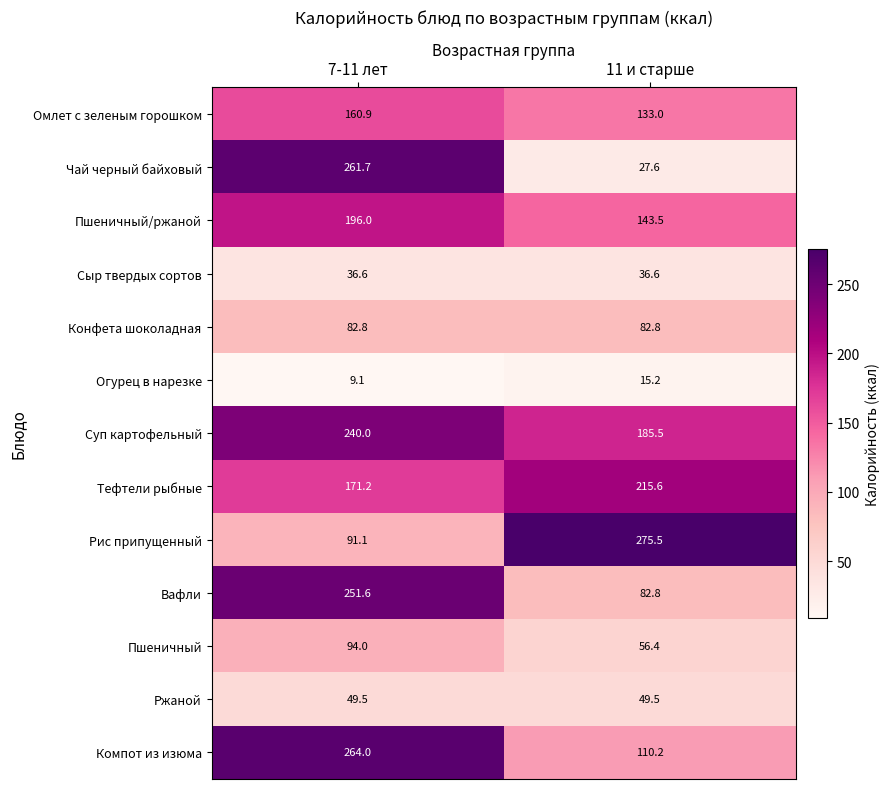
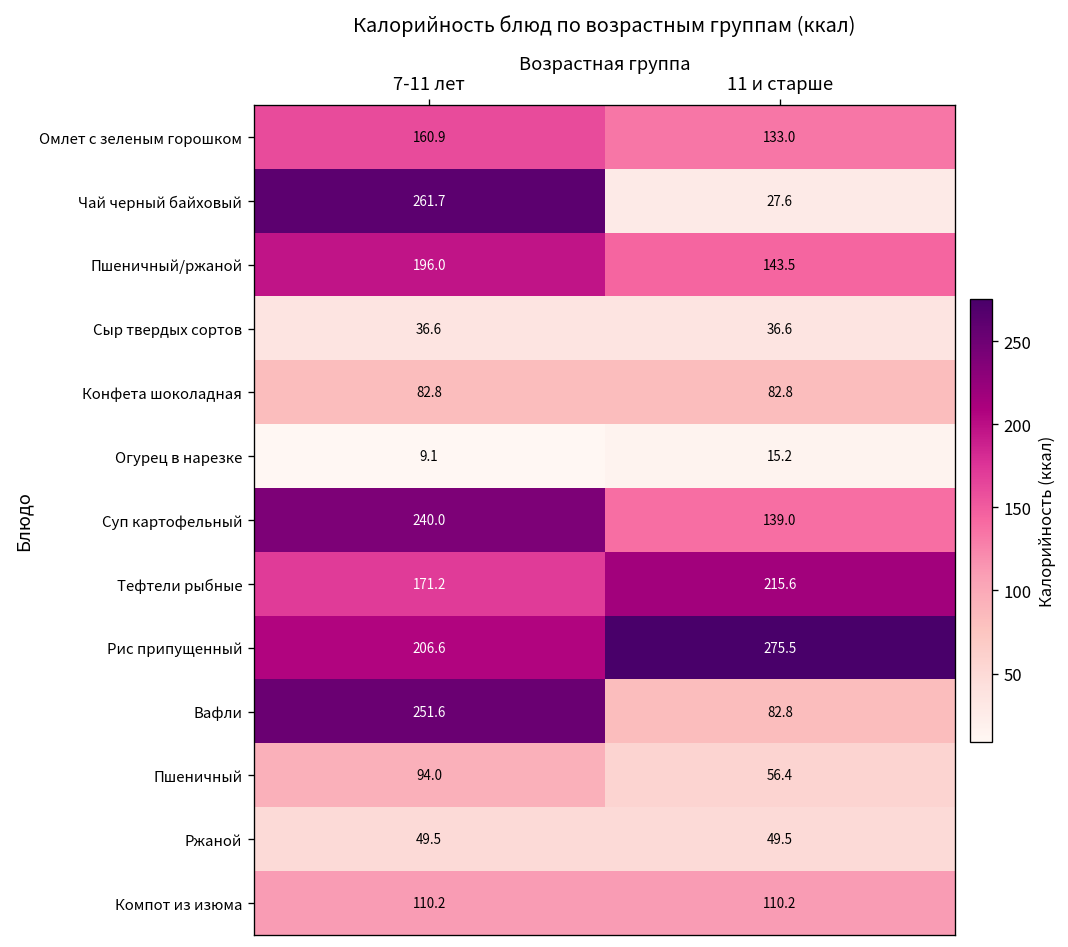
  {
    "Омлет с зеленым горошком": {
      "7-11 лет": 160.9,
      "11 и старше": 133.0
    },
    "Чай черный байховый": {
      "7-11 лет": 261.7,
      "11 и старше": 27.6
    },
    "Пшеничный/ржаной": {
      "7-11 лет": 196.0,
      "11 и старше": 143.5
    },
    "Сыр твердых сортов": {
      "7-11 лет": 36.6,
      "11 и старше": 36.6
    },
    "Конфета шоколадная": {
      "7-11 лет": 82.8,
      "11 и старше": 82.8
    },
    "Огурец в нарезке": {
      "7-11 лет": 9.1,
      "11 и старше": 15.2
    },
    "Суп картофельный": {
      "7-11 лет": 240.0,
-     "11 и старше": 185.5
+     "11 и старше": 139.0
    },
    "Тефтели рыбные": {
      "7-11 лет": 171.2,
      "11 и старше": 215.6
    },
    "Рис припущенный": {
-     "7-11 лет": 91.1,
+     "7-11 лет": 206.6,
      "11 и старше": 275.5
    },
    "Вафли": {
      "7-11 лет": 251.6,
      "11 и старше": 82.8
    },
    "Пшеничный": {
      "7-11 лет": 94.0,
      "11 и старше": 56.4
    },
    "Ржаной": {
      "7-11 лет": 49.5,
      "11 и старше": 49.5
    },
    "Компот из изюма": {
-     "7-11 лет": 264.0,
+     "7-11 лет": 110.2,
      "11 и старше": 110.2
    }
  }
